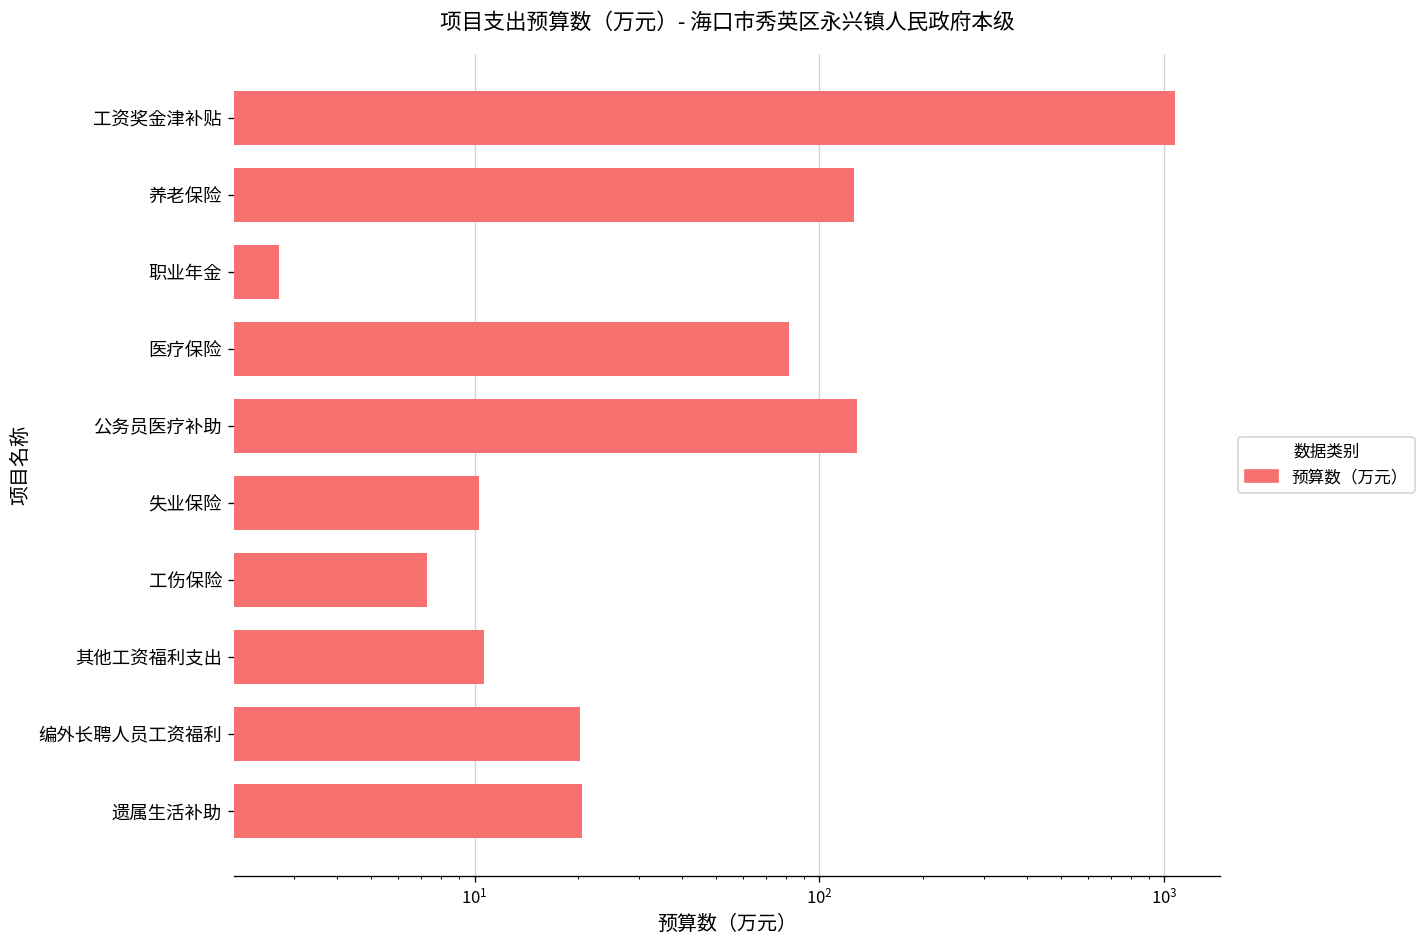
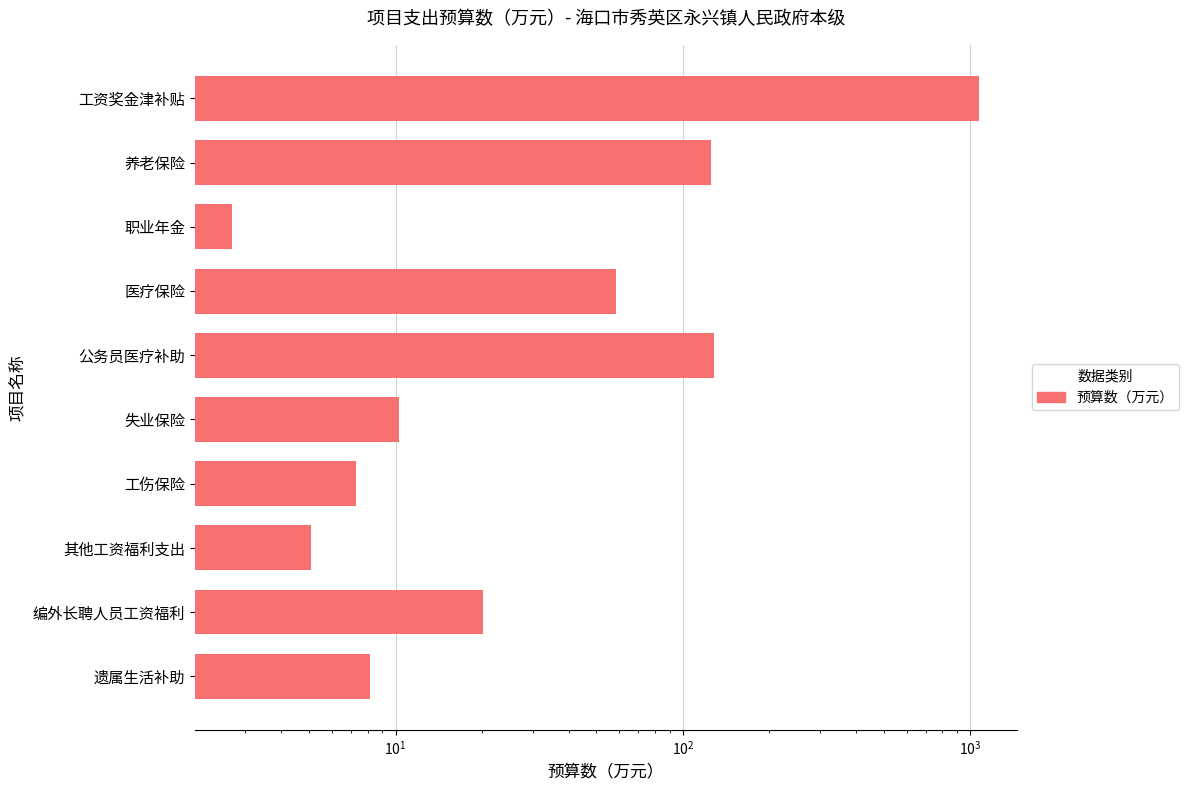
  {
    "工资奖金津补贴": 1070,
    "养老保险": 130,
    "职业年金": 2.7,
-   "医疗保险": 82,
+   "医疗保险": 59,
    "公务员医疗补助": 130,
    "失业保险": 10.3,
    "工伤保险": 7.3,
-   "其他工资福利支出": 10.7,
+   "其他工资福利支出": 5.1,
    "编外长聘人员工资福利": 20,
-   "遗属生活补助": 20
+   "遗属生活补助": 8.2
  }
